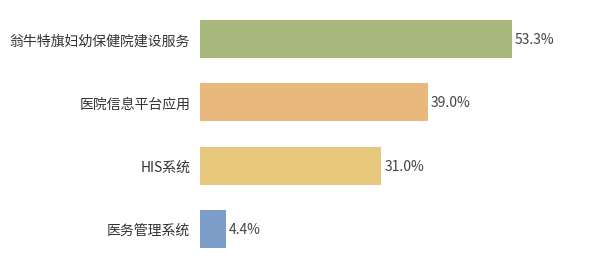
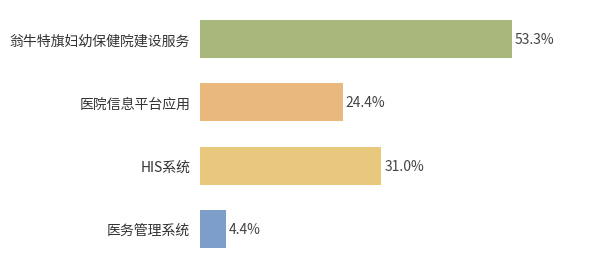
  {
    "翁牛特旗妇幼保健院建设服务": "53.3%",
-   "医院信息平台应用": "39.0%",
+   "医院信息平台应用": "24.4%",
    "HIS系统": "31.0%",
    "医务管理系统": "4.4%"
  }
